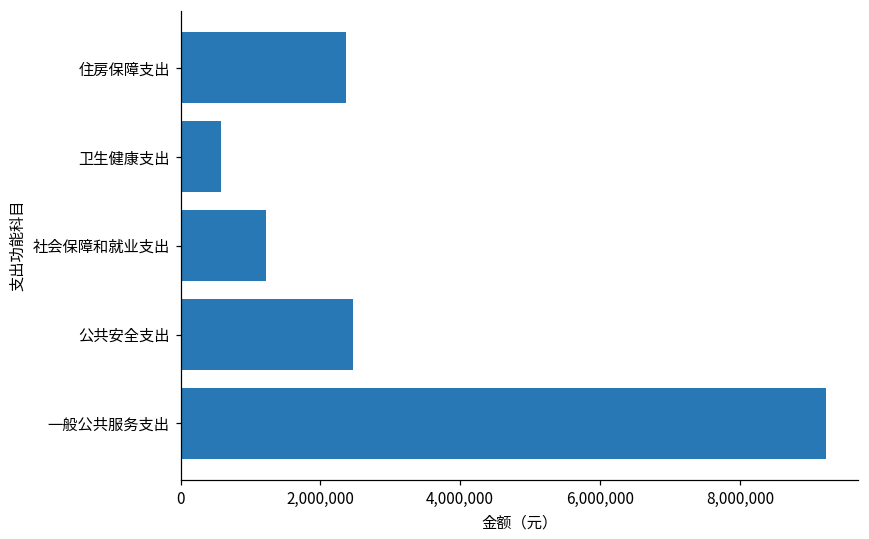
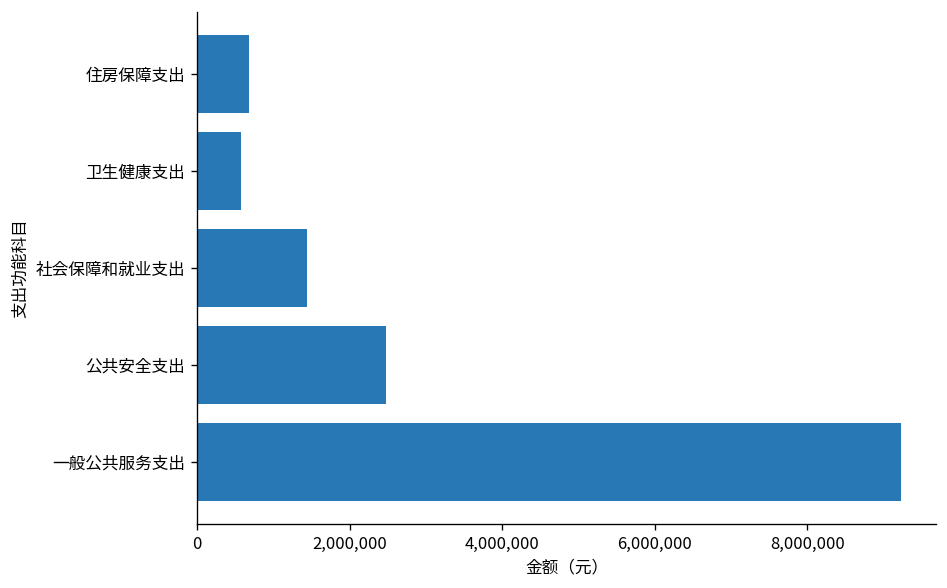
  {
-   "住房保障支出": "2,400,000",
+   "住房保障支出": "700,000",
    "卫生健康支出": "600,000",
-   "社会保障和就业支出": "1,200,000",
+   "社会保障和就业支出": "1,400,000",
    "公共安全支出": "2,500,000",
    "一般公共服务支出": "9,200,000"
  }
